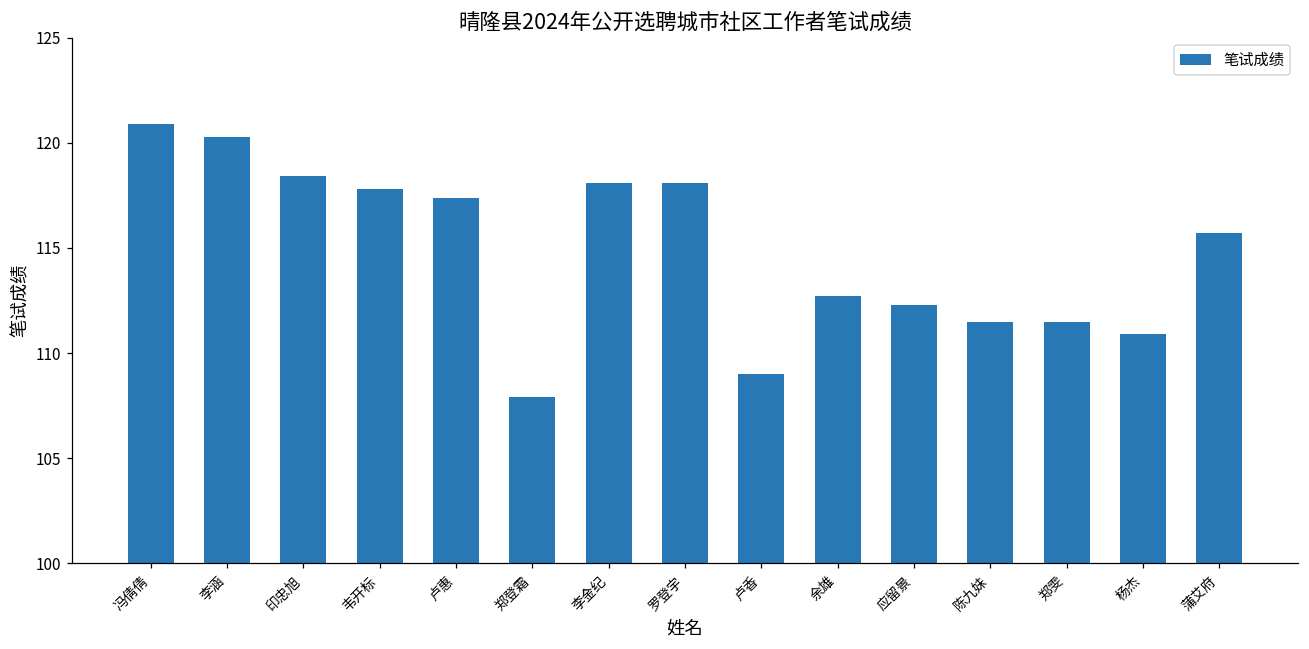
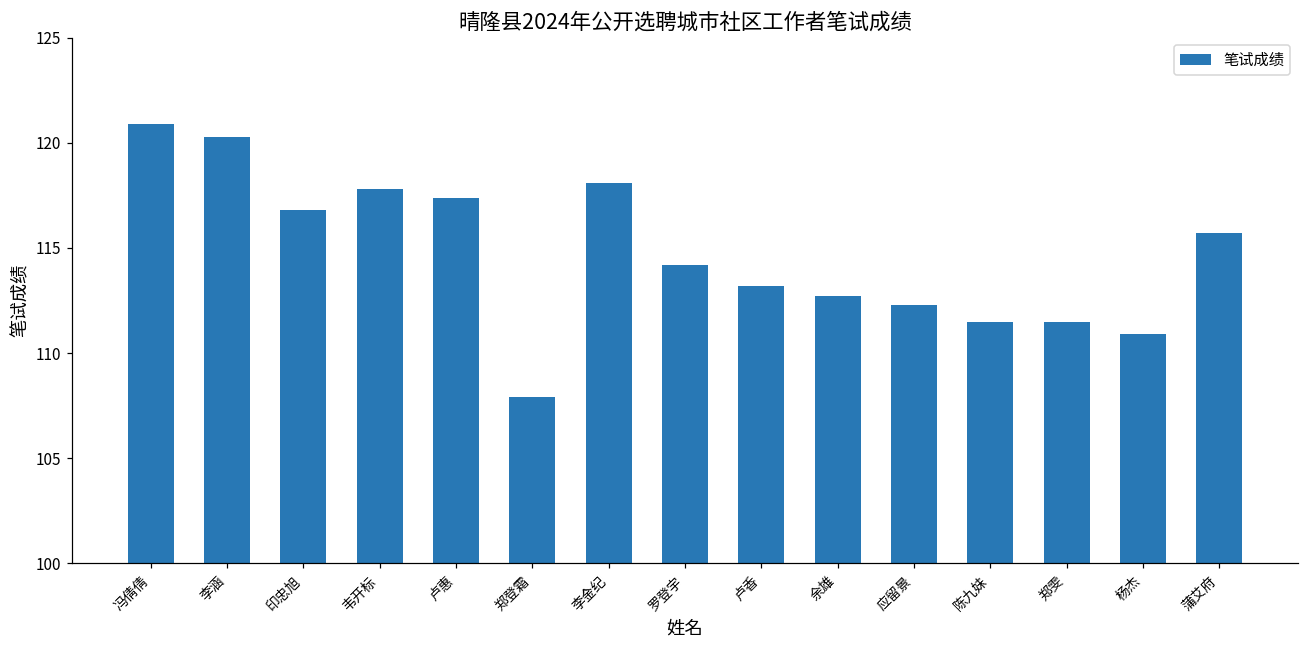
  {
    "冯倩倩": 120.9,
    "李涵": 120.3,
-   "印忠旭": 118.4,
+   "印忠旭": 116.8,
    "韦开标": 117.8,
    "卢惠": 117.4,
    "郑登霜": 107.9,
    "李金纪": 118.1,
-   "罗登宇": 118.1,
-   "卢香": 109.0,
+   "罗登宇": 114.2,
+   "卢香": 113.2,
    "余雄": 112.7,
    "应留景": 112.3,
    "陈九妹": 111.5,
    "郑雯": 111.5,
    "杨杰": 110.9,
    "蒲艾府": 115.7
  }
